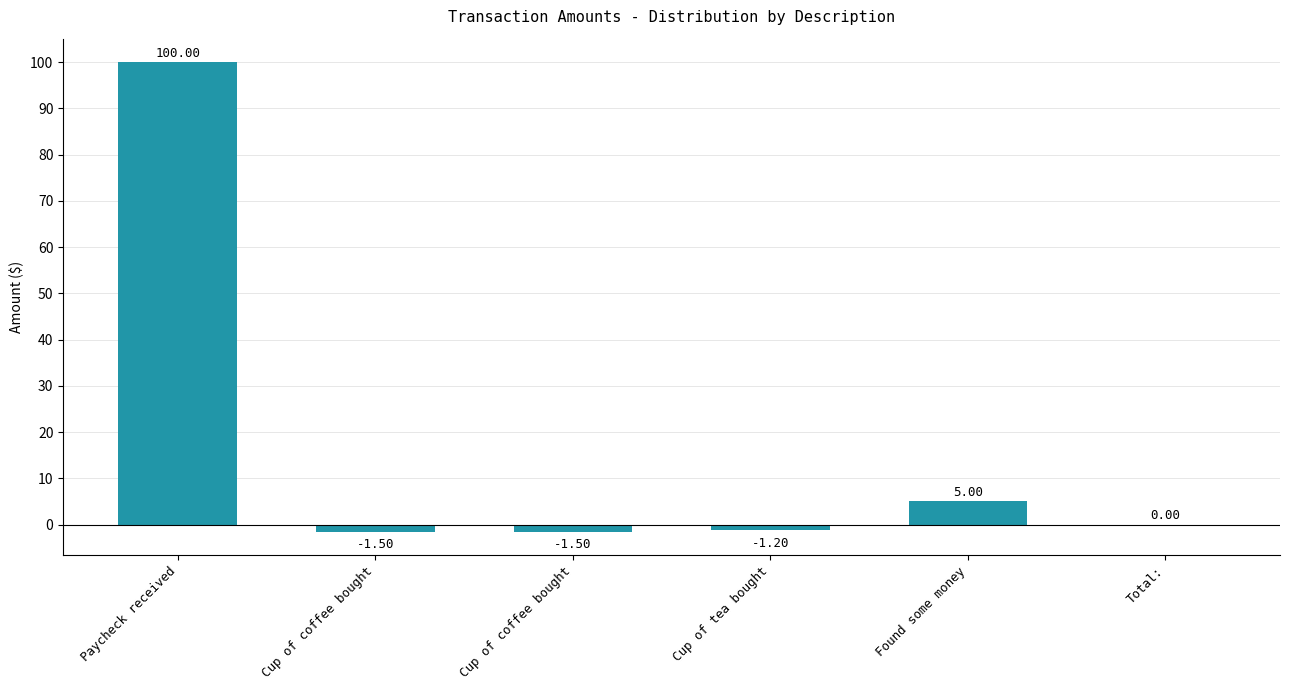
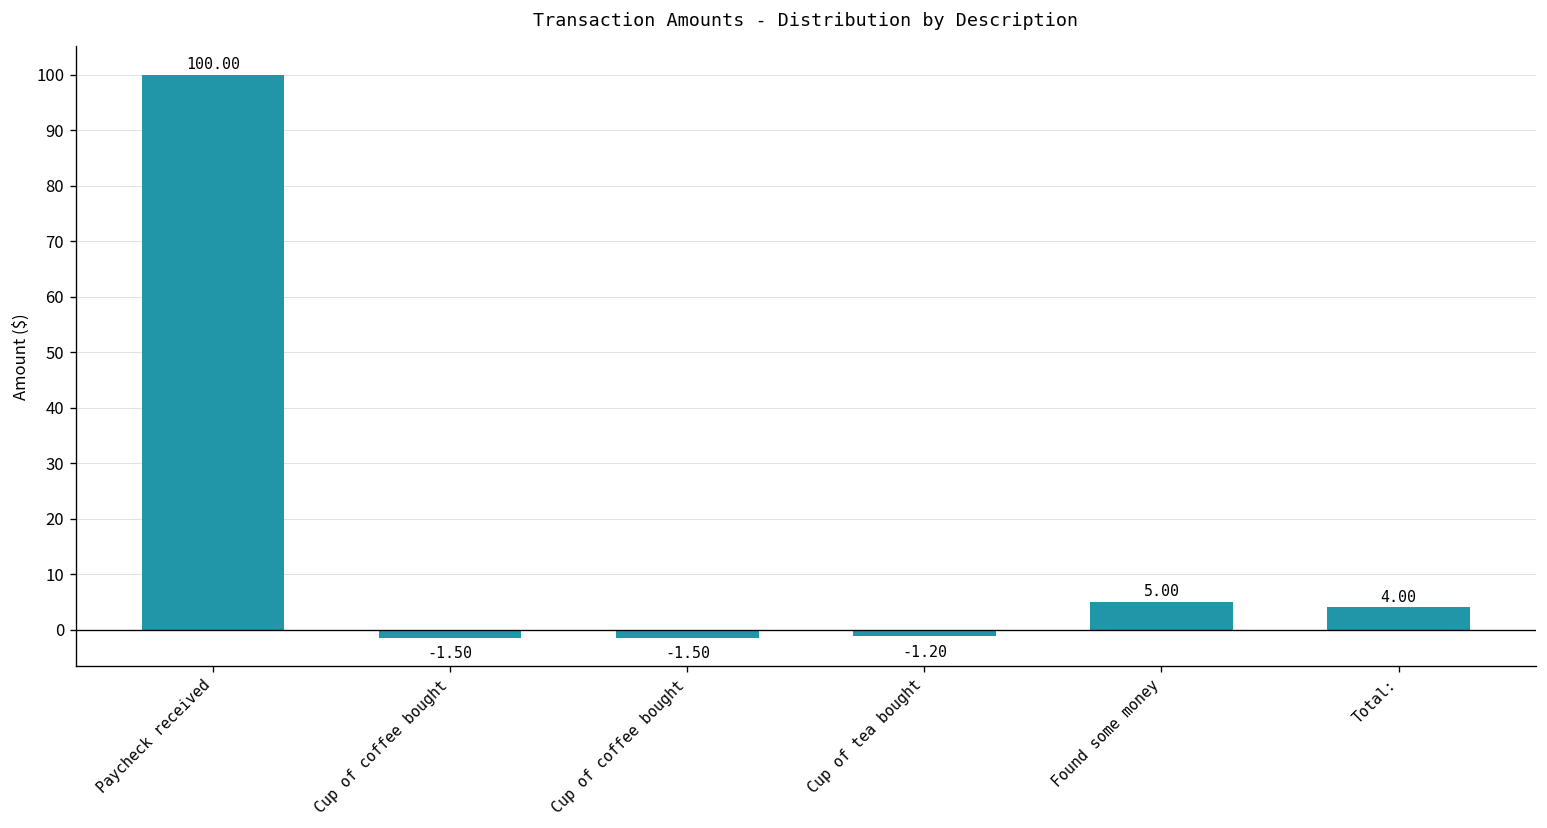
  {
    "Paycheck received": 100.00,
    "Cup of tea bought": -1.20,
    "Found some money": 5.00,
-   "Total:": 0.00
+   "Total:": 4.00
  }
